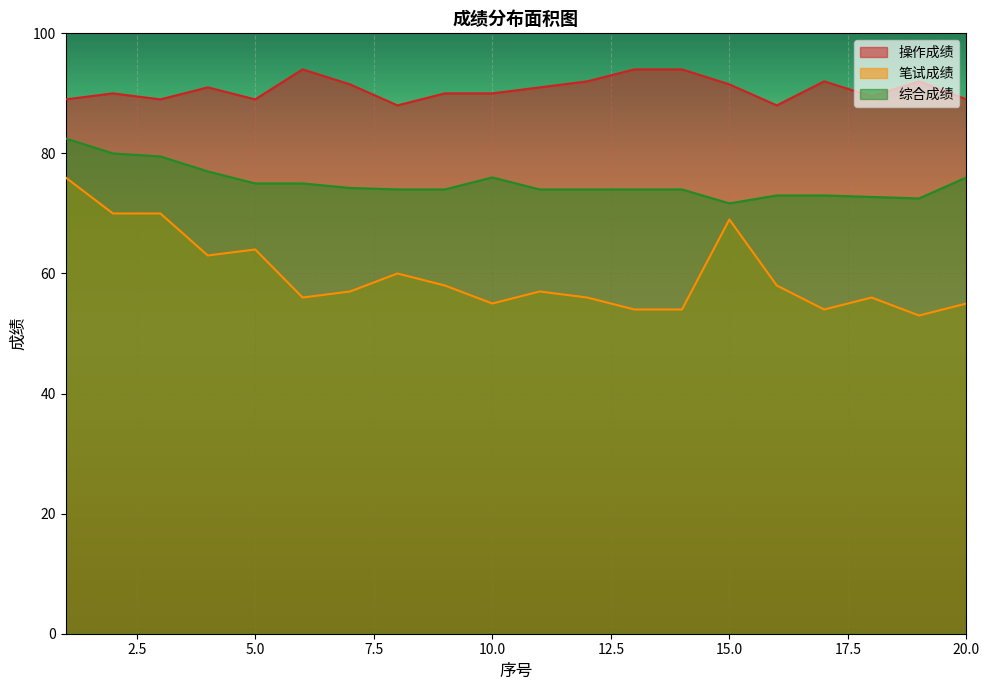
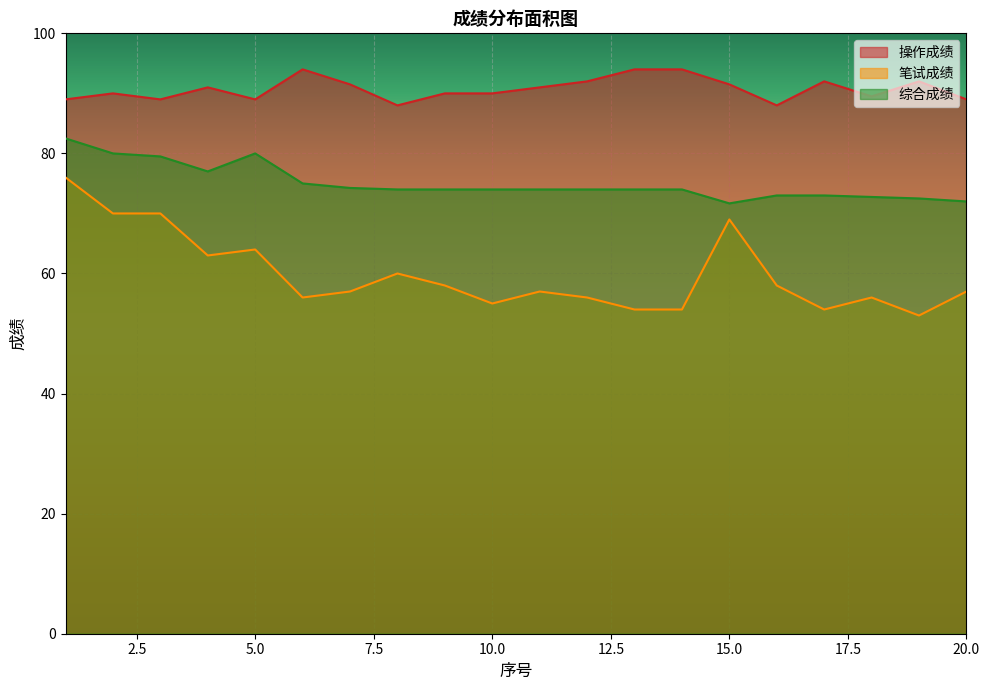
  {
    "操作成绩": {
      "5.0": 89,
      "10.0": 90,
      "15.0": 92,
      "20.0": 89
    },
    "笔试成绩": {
      "5.0": 64,
      "10.0": 55,
      "15.0": 69,
-     "20.0": 55
+     "20.0": 57
    },
    "综合成绩": {
-     "5.0": 75,
-     "10.0": 76,
+     "5.0": 80,
+     "10.0": 74,
      "15.0": 72,
-     "20.0": 76
+     "20.0": 72
    }
  }
